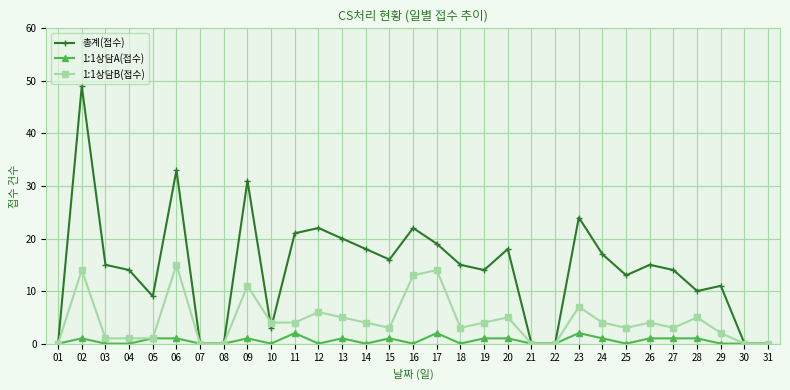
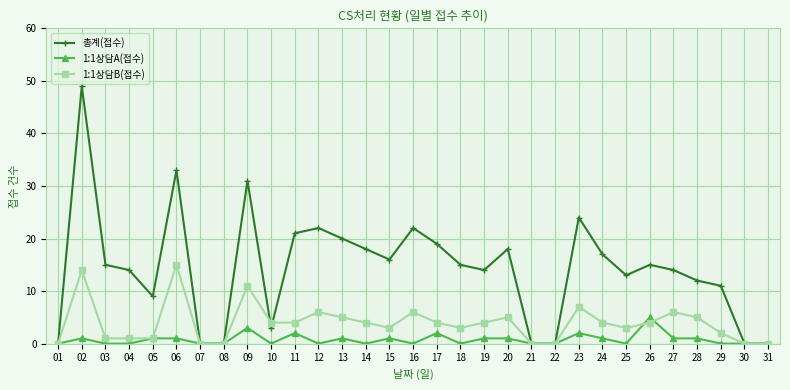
  {
    "총계(접수)": {
      "02": 49,
      "03": 15,
      "04": 14,
      "05": 9,
      "06": 33,
      "09": 31,
      "10": 3,
      "11": 21,
      "12": 22,
      "13": 20,
      "14": 18,
      "15": 16,
      "16": 22,
      "17": 19,
      "18": 15,
      "19": 14,
      "20": 18,
      "23": 24,
      "24": 17,
      "25": 13,
      "26": 15,
      "27": 14,
-     "28": 10,
+     "28": 12,
      "29": 11
    },
    "1:1상담A(접수)": {
      "02": 1,
      "03": 0,
      "04": 0,
      "06": 1,
-     "09": 1,
+     "09": 3,
      "10": 0,
      "11": 2,
      "12": 0,
      "13": 1,
      "14": 0,
      "15": 1,
      "16": 0,
      "17": 2,
      "18": 0,
      "19": 1,
      "20": 1,
      "23": 2,
      "24": 1,
      "25": 0,
-     "26": 1,
+     "26": 5,
      "27": 1,
      "28": 1,
      "29": 0
    },
    "1:1상담B(접수)": {
      "02": 14,
      "03": 1,
      "04": 1,
      "06": 15,
      "09": 11,
      "10": 4,
      "11": 4,
      "12": 6,
      "13": 5,
      "14": 4,
      "15": 3,
-     "16": 13,
-     "17": 14,
+     "16": 6,
+     "17": 4,
      "18": 3,
      "19": 4,
      "20": 5,
      "23": 7,
      "24": 4,
      "25": 3,
      "26": 4,
-     "27": 3,
+     "27": 6,
      "28": 5,
      "29": 2
    }
  }
